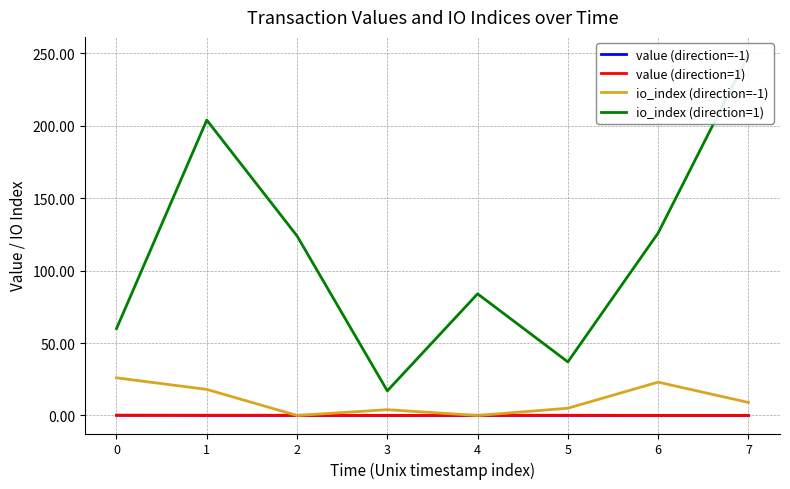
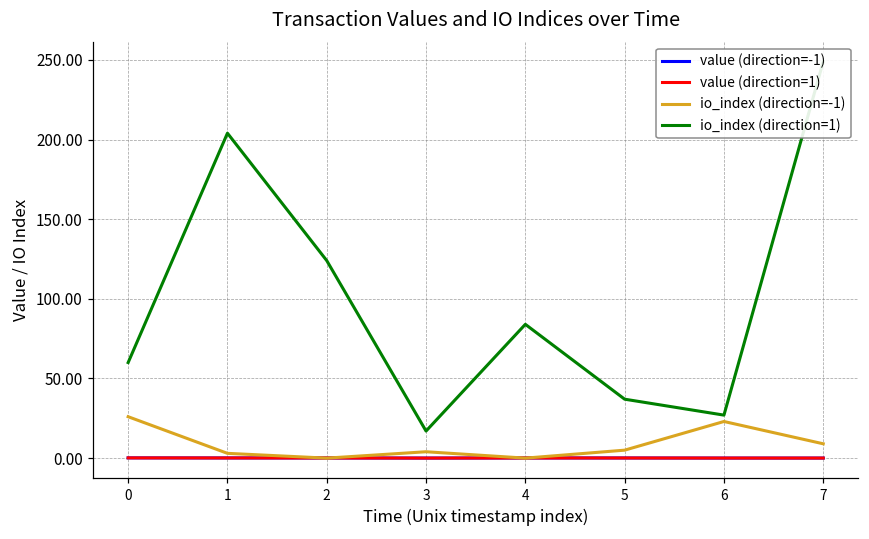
  {
    "value (direction=1)": {
      "0": 0,
      "1": 0,
      "3": 0,
      "5": 0,
      "6": 0,
      "7": 0
    },
    "io_index (direction=-1)": {
      "0": 26,
-     "1": 18,
+     "1": 3,
      "3": 4,
      "5": 5,
      "6": 23,
      "7": 9
    },
    "io_index (direction=1)": {
      "0": 60,
      "1": 204,
      "2": 124,
      "3": 17,
      "4": 84,
      "5": 37,
-     "6": 126
+     "6": 27
    }
  }
